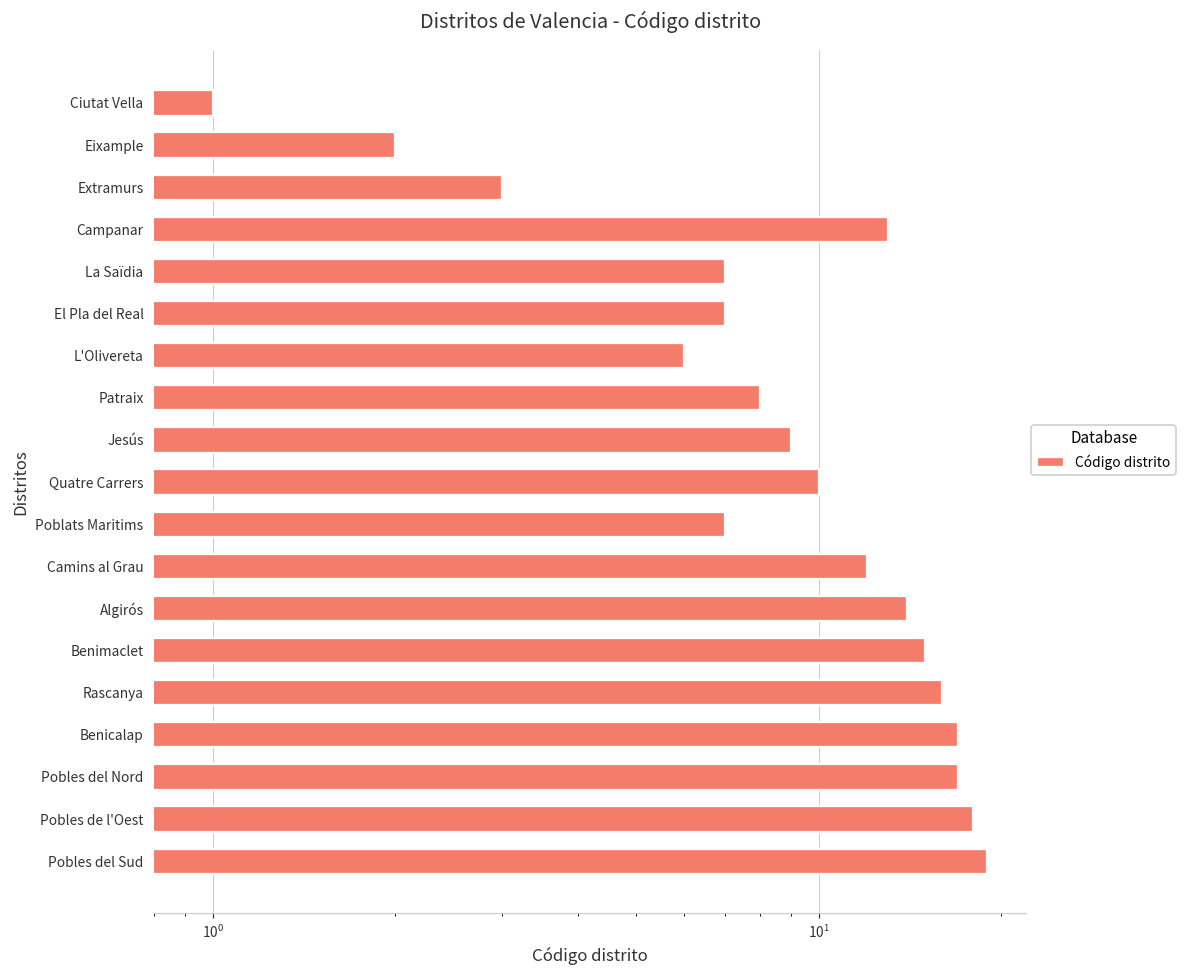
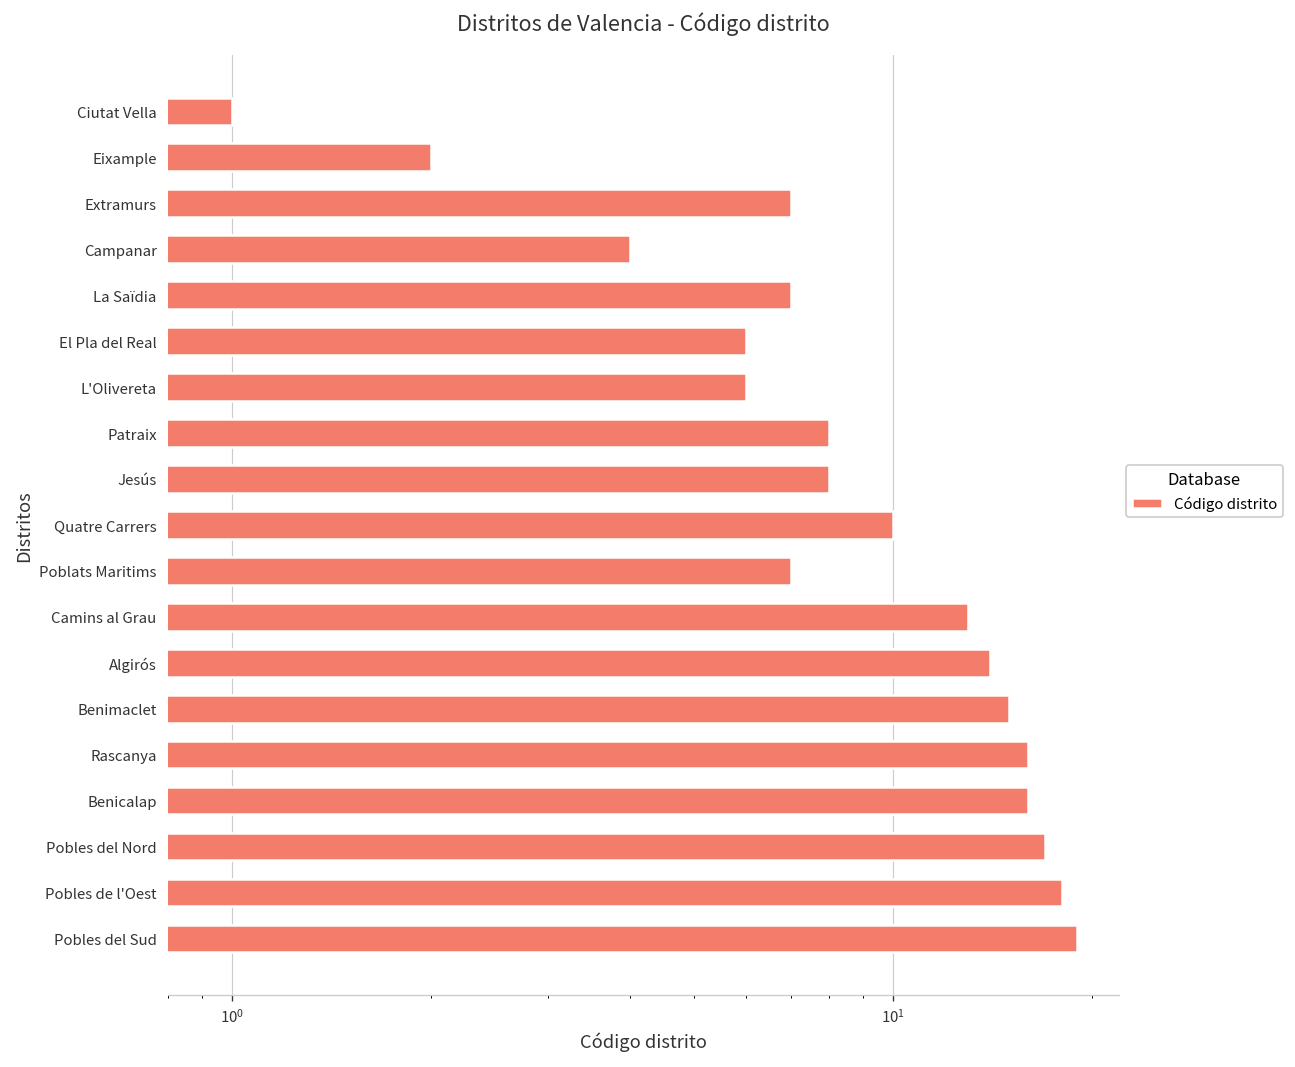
  {
    "Ciutat Vella": 1,
    "Eixample": 2,
-   "Extramurs": 3,
-   "Campanar": 13,
+   "Extramurs": 7,
+   "Campanar": 4,
    "La Saïdia": 7,
-   "El Pla del Real": 7,
+   "El Pla del Real": 6,
    "L'Olivereta": 6,
    "Patraix": 8,
-   "Jesús": 9,
+   "Jesús": 8,
    "Quatre Carrers": 10,
    "Poblats Maritims": 7,
-   "Camins al Grau": 12,
+   "Camins al Grau": 13,
    "Algirós": 14,
    "Benimaclet": 15,
    "Rascanya": 16,
-   "Benicalap": 17,
+   "Benicalap": 16,
    "Pobles del Nord": 17,
    "Pobles de l'Oest": 18,
    "Pobles del Sud": 19
  }
